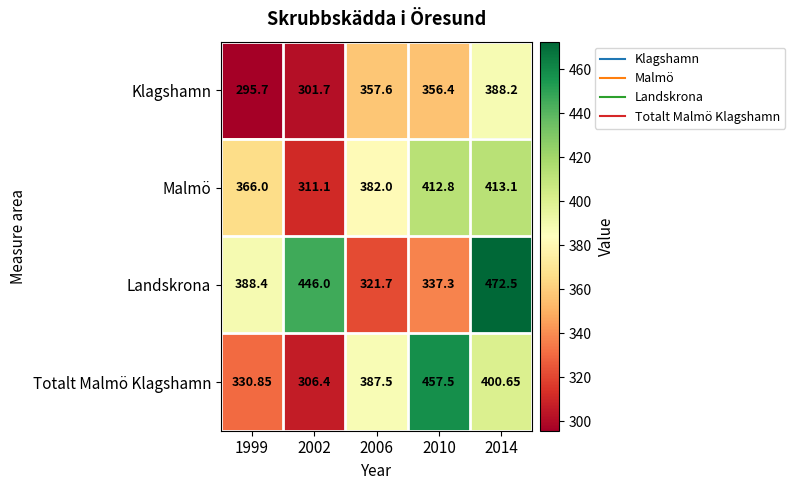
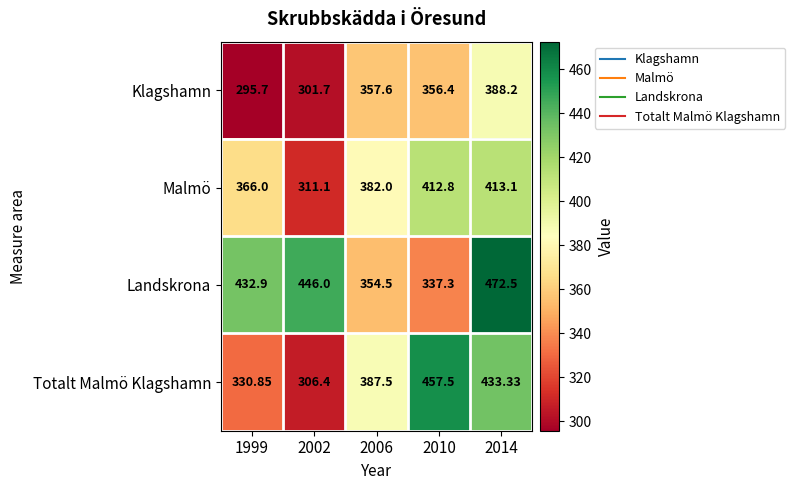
  {
    "Klagshamn": {
      "1999": 295.7,
      "2002": 301.7,
      "2006": 357.6,
      "2010": 356.4,
      "2014": 388.2
    },
    "Malmö": {
      "1999": 366.0,
      "2002": 311.1,
      "2006": 382.0,
      "2010": 412.8,
      "2014": 413.1
    },
    "Landskrona": {
-     "1999": 388.4,
+     "1999": 432.9,
      "2002": 446.0,
-     "2006": 321.7,
+     "2006": 354.5,
      "2010": 337.3,
      "2014": 472.5
    },
    "Totalt Malmö Klagshamn": {
      "1999": 330.85,
      "2002": 306.4,
      "2006": 387.5,
      "2010": 457.5,
-     "2014": 400.65
+     "2014": 433.33
    }
  }
